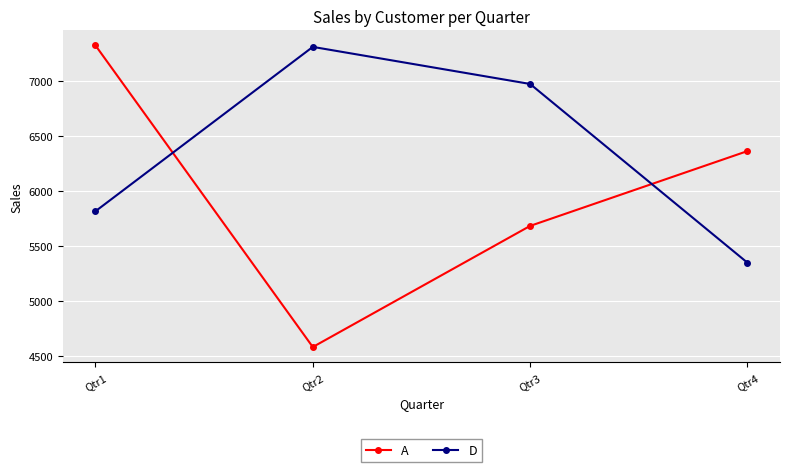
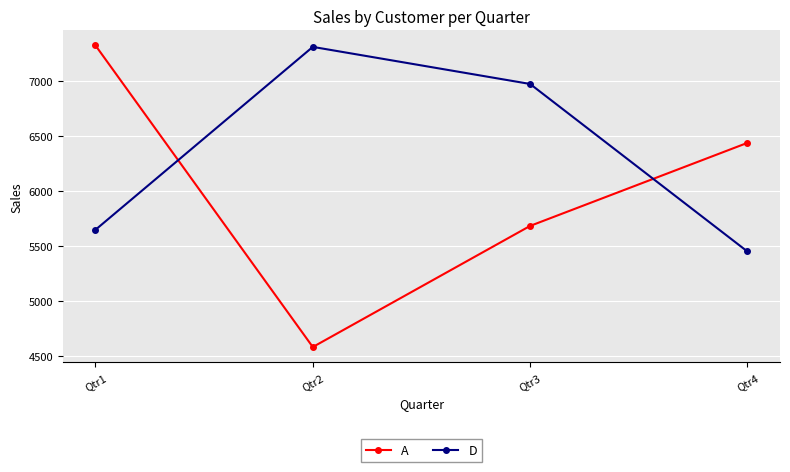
  {
    "A": {
      "Qtr1": 7330,
      "Qtr2": 4580,
      "Qtr3": 5680,
-     "Qtr4": 6360
+     "Qtr4": 6440
    },
    "D": {
-     "Qtr1": 5820,
+     "Qtr1": 5650,
      "Qtr2": 7310,
      "Qtr3": 6980,
-     "Qtr4": 5350
+     "Qtr4": 5450
    }
  }
